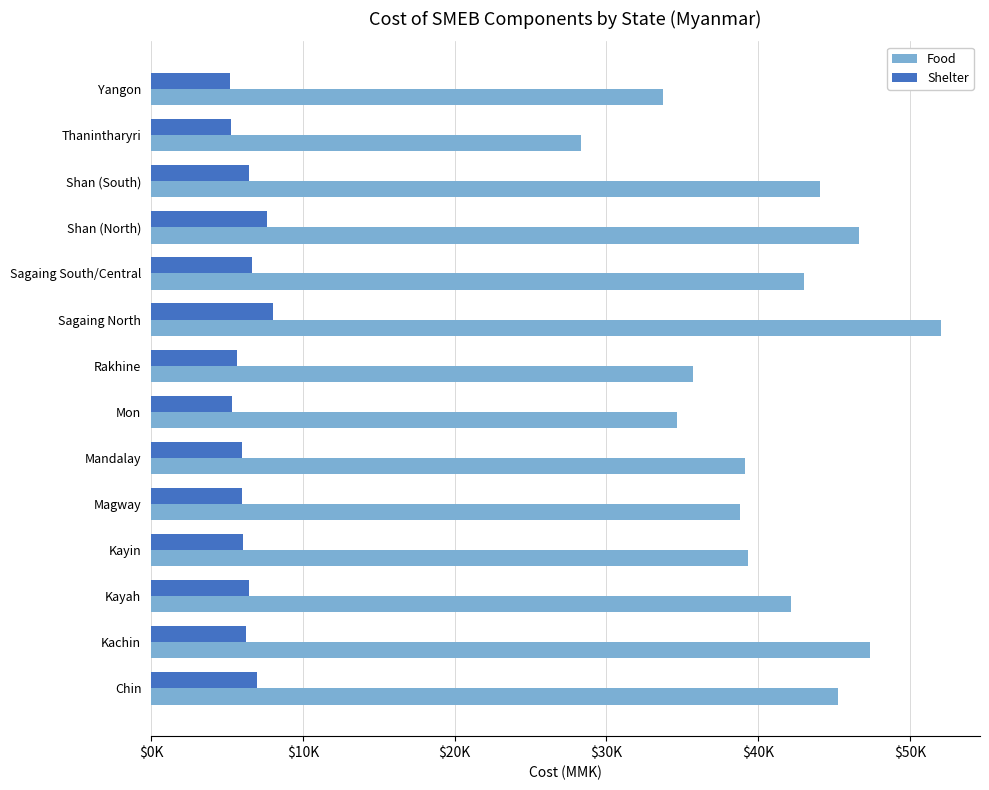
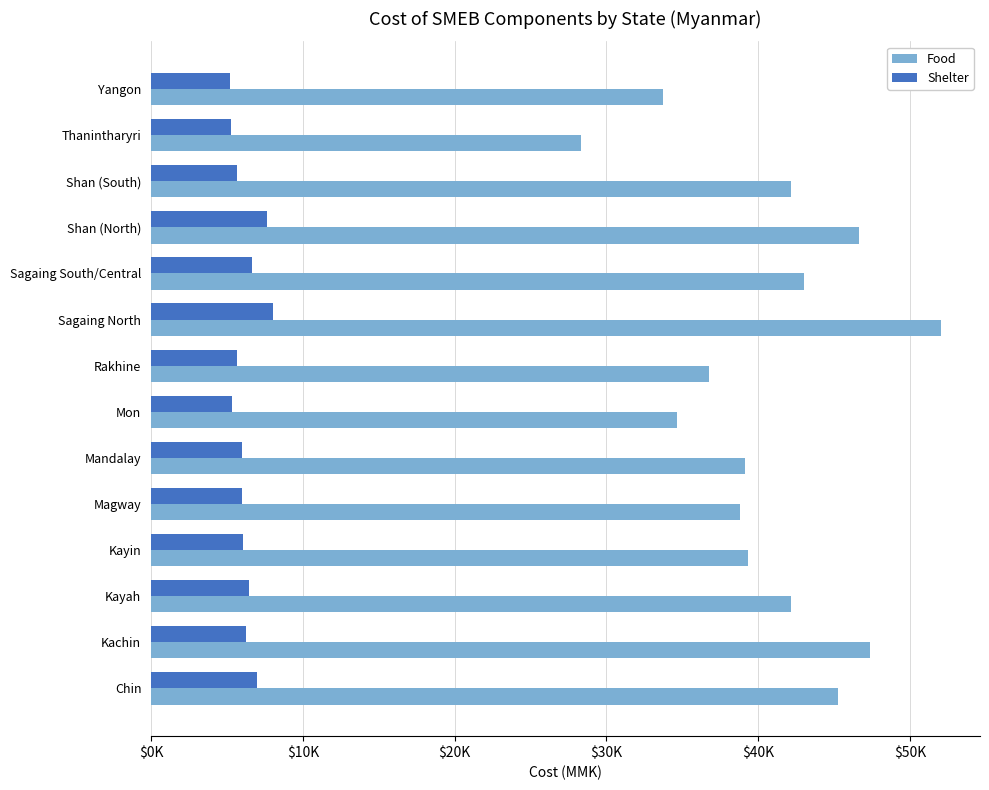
  {
    "Food": {
      "Yangon": "$33700",
      "Thanintharyri": "$28300",
-     "Shan (South)": "$44100",
+     "Shan (South)": "$42100",
      "Shan (North)": "$46700",
      "Sagaing South/Central": "$43000",
      "Sagaing North": "$52000",
-     "Rakhine": "$35700",
+     "Rakhine": "$36700",
      "Mon": "$34600",
      "Mandalay": "$39100",
      "Magway": "$38800",
      "Kayin": "$39300",
      "Kayah": "$42100",
      "Kachin": "$47400",
      "Chin": "$45300"
    },
    "Shelter": {
      "Yangon": "$5200",
      "Thanintharyri": "$5200",
-     "Shan (South)": "$6500",
+     "Shan (South)": "$5600",
      "Shan (North)": "$7700",
      "Sagaing South/Central": "$6600",
      "Sagaing North": "$8000",
      "Rakhine": "$5700",
      "Mon": "$5300",
      "Mandalay": "$6000",
      "Magway": "$6000",
      "Kayin": "$6100",
      "Kayah": "$6500",
      "Kachin": "$6300",
      "Chin": "$7000"
    }
  }
